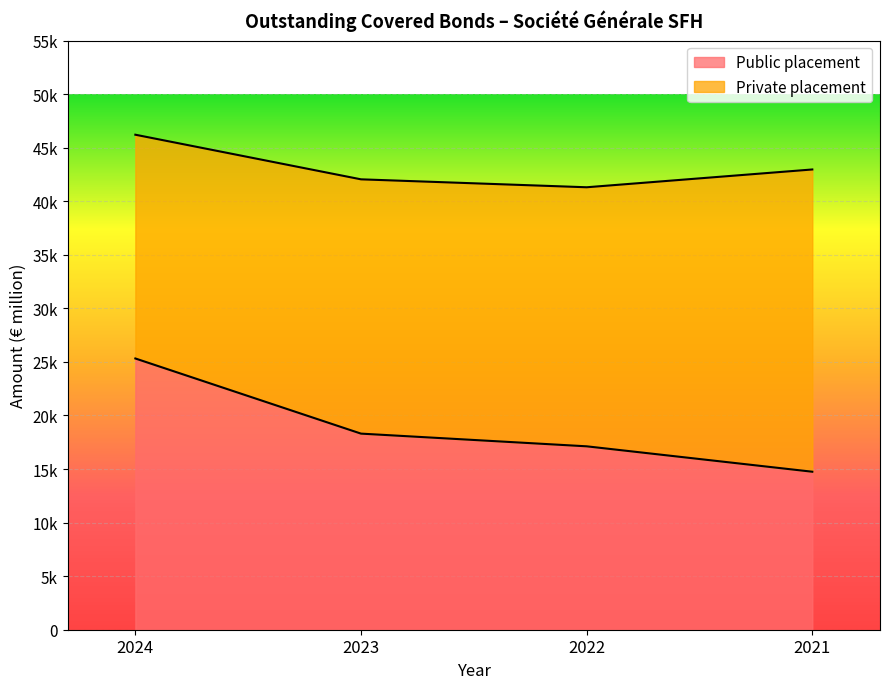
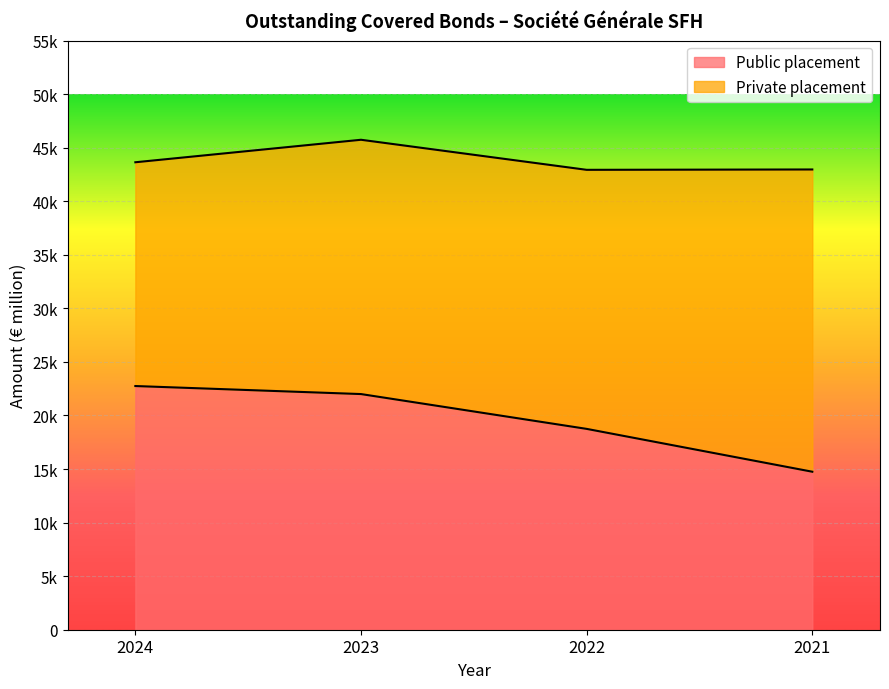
  {
    "Public placement": {
-     "2024": 25300,
-     "2023": 18300,
-     "2022": 17100,
+     "2024": 22800,
+     "2023": 22000,
+     "2022": 18800,
      "2021": 14800
    },
    "Private placement": {
      "2024": 20900,
      "2023": 23700,
      "2022": 24200,
      "2021": 28200
    }
  }
